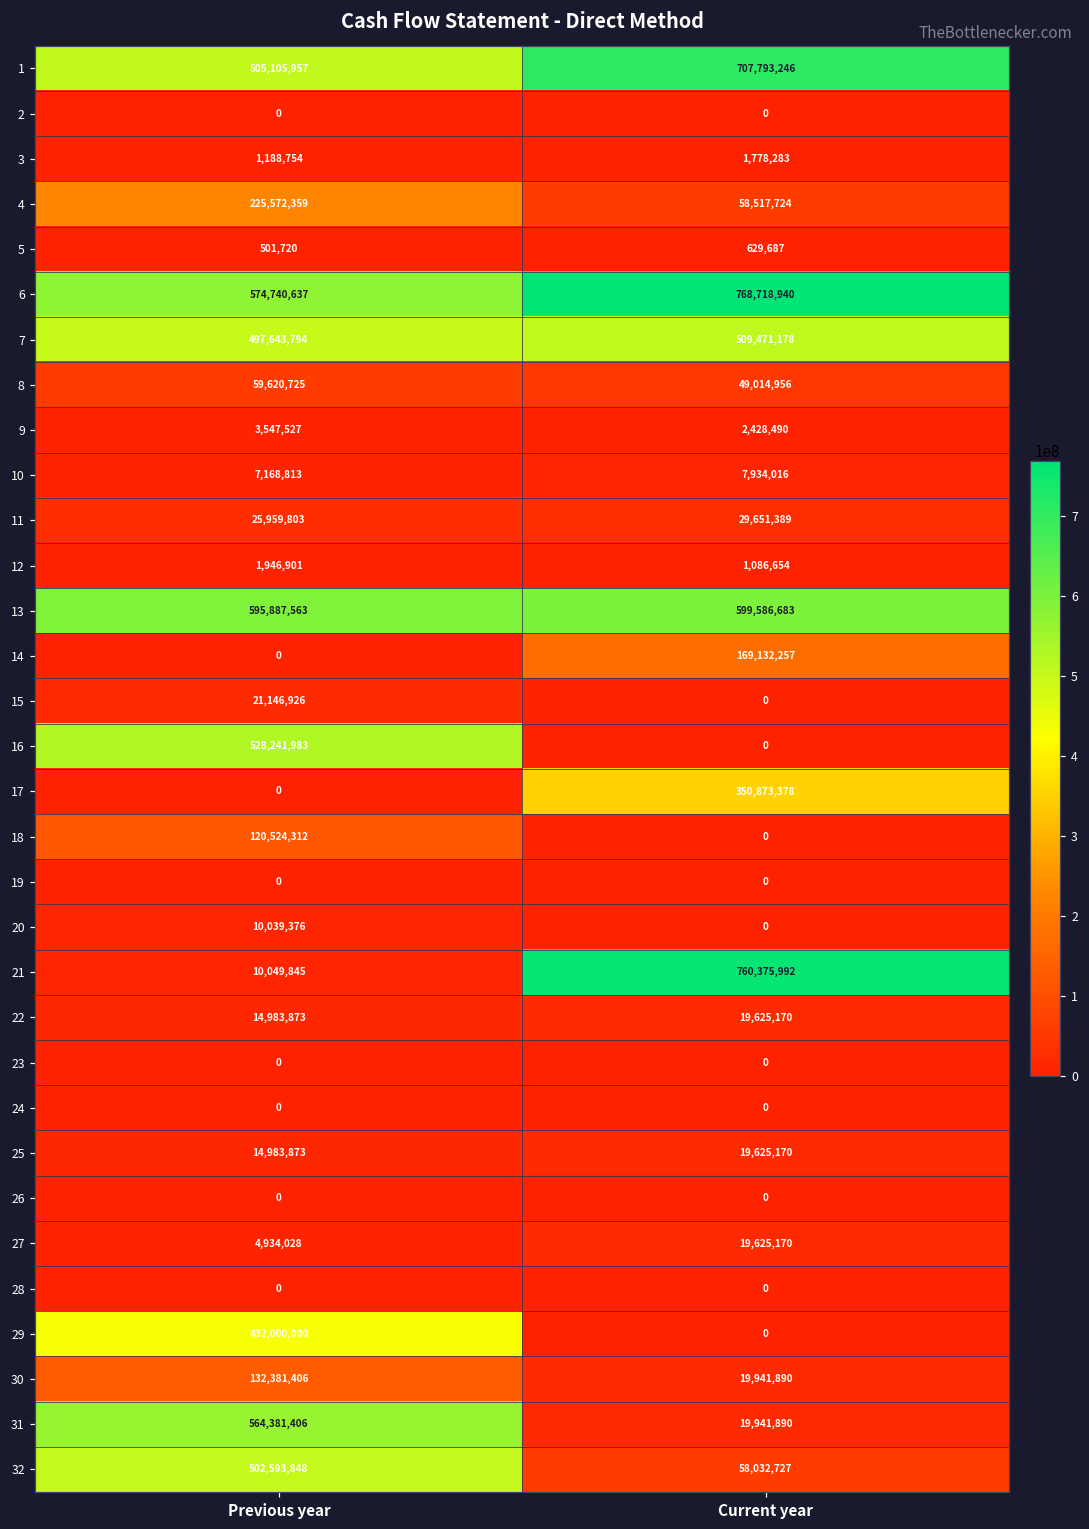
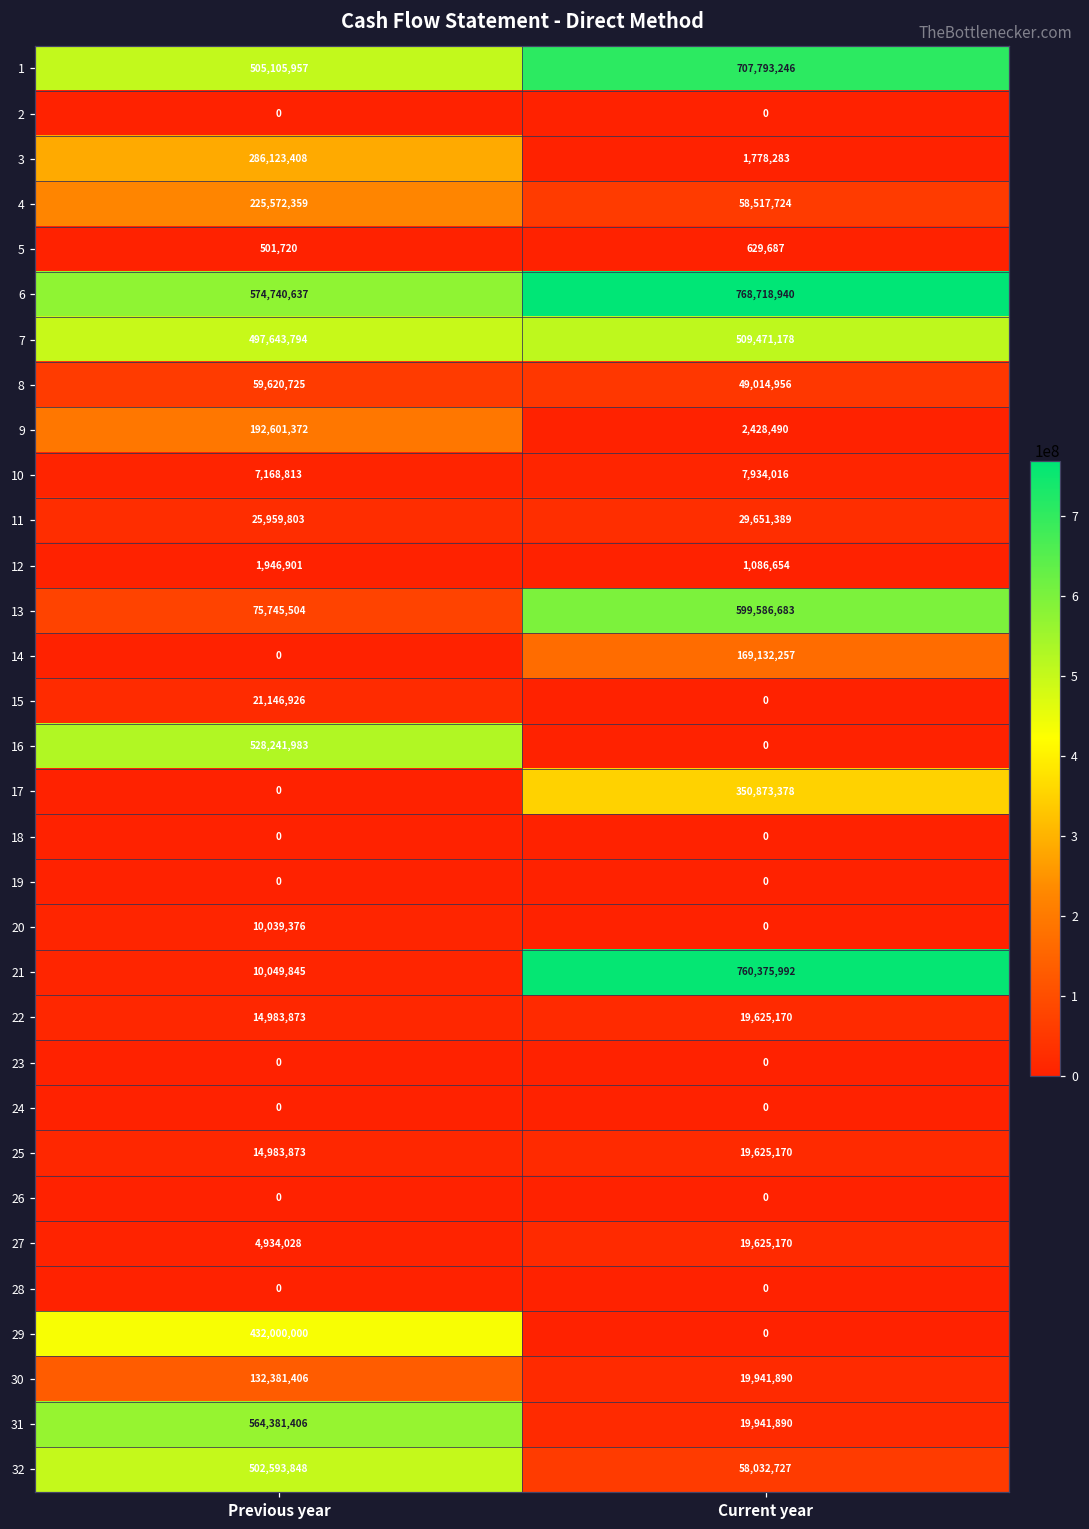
  {
    "1": {
      "Previous year": "505,105,957",
      "Current year": "707,793,246"
    },
    "2": {
      "Previous year": "0",
      "Current year": "0"
    },
    "3": {
-     "Previous year": "1,188,754",
+     "Previous year": "286,123,408",
      "Current year": "1,778,283"
    },
    "4": {
      "Previous year": "225,572,359",
      "Current year": "58,517,724"
    },
    "5": {
      "Previous year": "501,720",
      "Current year": "629,687"
    },
    "6": {
      "Previous year": "574,740,637",
      "Current year": "768,718,940"
    },
    "7": {
      "Previous year": "497,643,794",
      "Current year": "509,471,178"
    },
    "8": {
      "Previous year": "59,620,725",
      "Current year": "49,014,956"
    },
    "9": {
-     "Previous year": "3,547,527",
+     "Previous year": "192,601,372",
      "Current year": "2,428,490"
    },
    "10": {
      "Previous year": "7,168,813",
      "Current year": "7,934,016"
    },
    "11": {
      "Previous year": "25,959,803",
      "Current year": "29,651,389"
    },
    "12": {
      "Previous year": "1,946,901",
      "Current year": "1,086,654"
    },
    "13": {
-     "Previous year": "595,887,563",
+     "Previous year": "75,745,504",
      "Current year": "599,586,683"
    },
    "14": {
      "Previous year": "0",
      "Current year": "169,132,257"
    },
    "15": {
      "Previous year": "21,146,926",
      "Current year": "0"
    },
    "16": {
      "Previous year": "528,241,983",
      "Current year": "0"
    },
    "17": {
      "Previous year": "0",
      "Current year": "350,873,378"
    },
    "18": {
-     "Previous year": "120,524,312",
+     "Previous year": "0",
      "Current year": "0"
    },
    "19": {
      "Previous year": "0",
      "Current year": "0"
    },
    "20": {
      "Previous year": "10,039,376",
      "Current year": "0"
    },
    "21": {
      "Previous year": "10,049,845",
      "Current year": "760,375,992"
    },
    "22": {
      "Previous year": "14,983,873",
      "Current year": "19,625,170"
    },
    "23": {
      "Previous year": "0",
      "Current year": "0"
    },
    "24": {
      "Previous year": "0",
      "Current year": "0"
    },
    "25": {
      "Previous year": "14,983,873",
      "Current year": "19,625,170"
    },
    "26": {
      "Previous year": "0",
      "Current year": "0"
    },
    "27": {
      "Previous year": "4,934,028",
      "Current year": "19,625,170"
    },
    "28": {
      "Previous year": "0",
      "Current year": "0"
    },
    "29": {
      "Previous year": "432,000,000",
      "Current year": "0"
    },
    "30": {
      "Previous year": "132,381,406",
      "Current year": "19,941,890"
    },
    "31": {
      "Previous year": "564,381,406",
      "Current year": "19,941,890"
    },
    "32": {
      "Previous year": "502,593,848",
      "Current year": "58,032,727"
    }
  }
